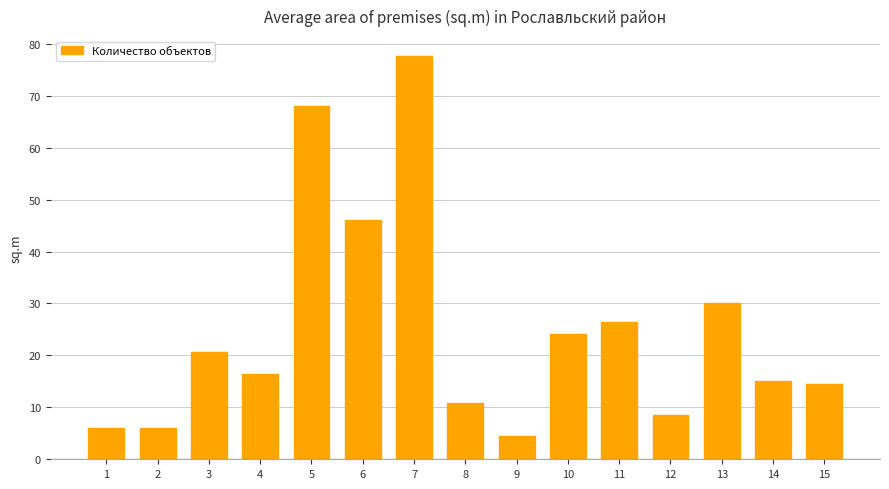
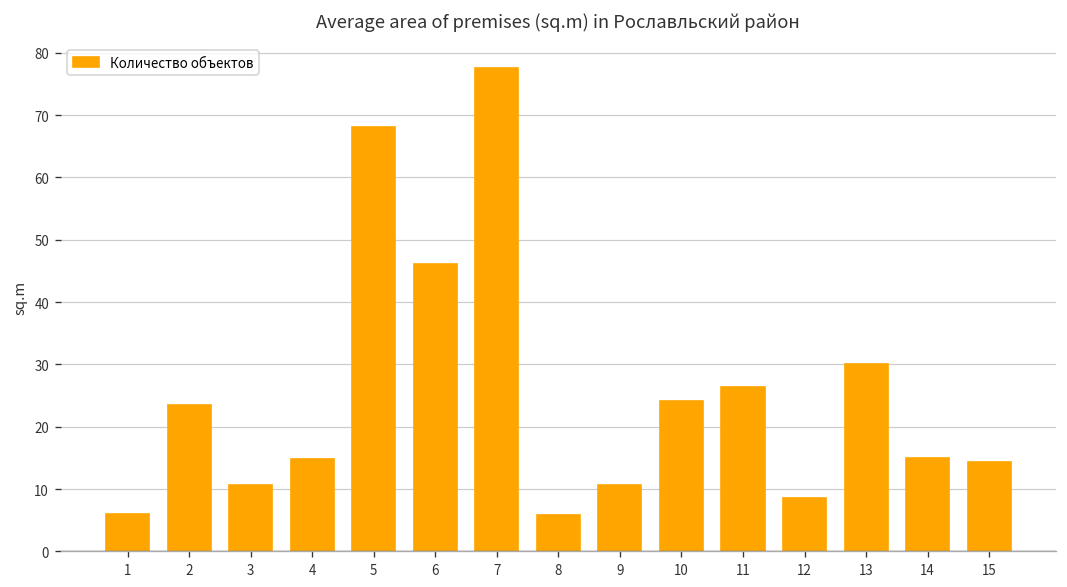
  {
    "1": 6,
-   "2": 6,
-   "3": 21,
-   "4": 17,
+   "2": 23,
+   "3": 11,
+   "4": 15,
    "5": 68,
    "6": 46,
    "7": 78,
-   "8": 11,
-   "9": 4,
+   "8": 6,
+   "9": 11,
    "10": 24,
    "11": 26,
    "12": 9,
    "13": 30,
    "14": 15,
    "15": 14
  }
